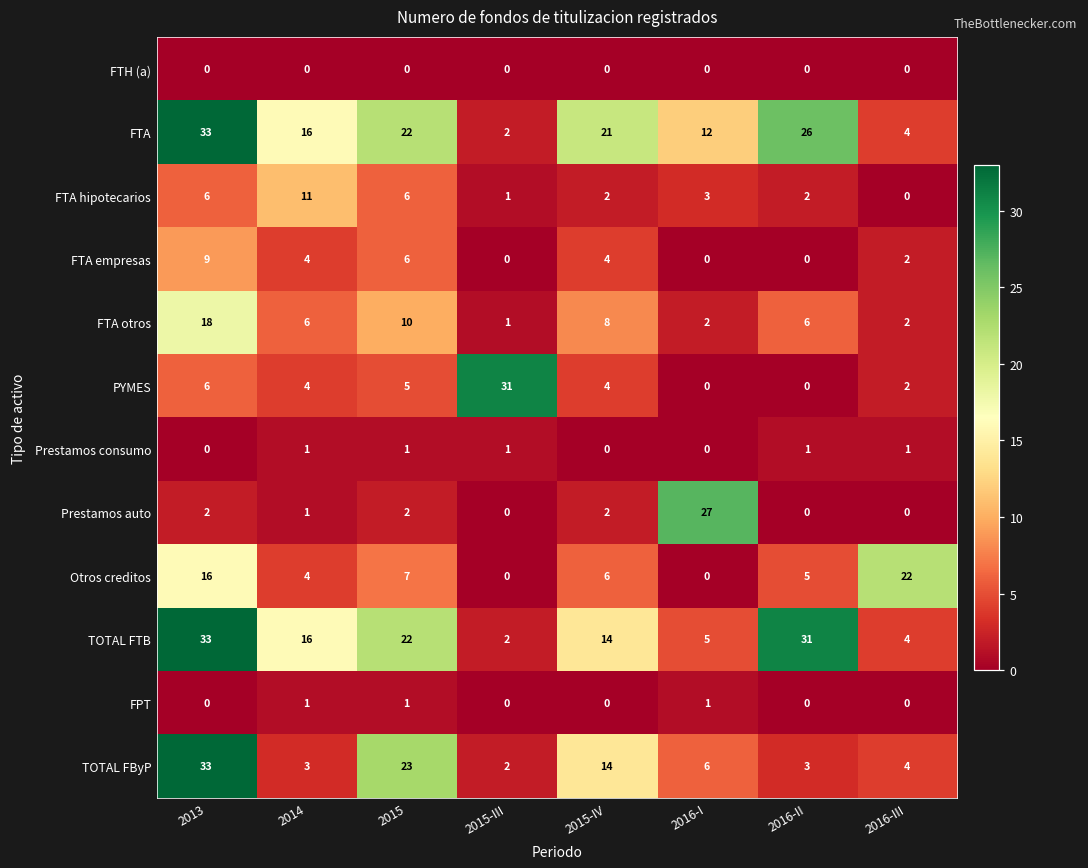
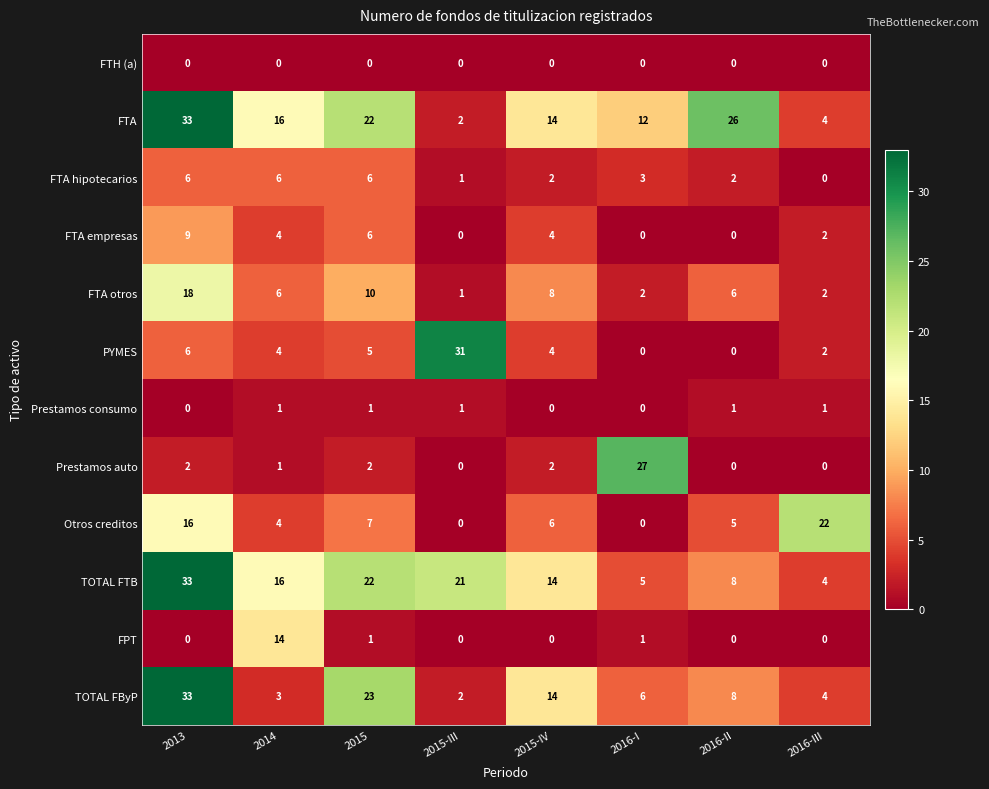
  {
    "FTH (a)": {
      "2013": 0,
      "2014": 0,
      "2015": 0,
      "2015-III": 0,
      "2015-IV": 0,
      "2016-I": 0,
      "2016-II": 0,
      "2016-III": 0
    },
    "FTA": {
      "2013": 33,
      "2014": 16,
      "2015": 22,
      "2015-III": 2,
-     "2015-IV": 21,
+     "2015-IV": 14,
      "2016-I": 12,
      "2016-II": 26,
      "2016-III": 4
    },
    "FTA hipotecarios": {
      "2013": 6,
-     "2014": 11,
+     "2014": 6,
      "2015": 6,
      "2015-III": 1,
      "2015-IV": 2,
      "2016-I": 3,
      "2016-II": 2,
      "2016-III": 0
    },
    "FTA empresas": {
      "2013": 9,
      "2014": 4,
      "2015": 6,
      "2015-III": 0,
      "2015-IV": 4,
      "2016-I": 0,
      "2016-II": 0,
      "2016-III": 2
    },
    "FTA otros": {
      "2013": 18,
      "2014": 6,
      "2015": 10,
      "2015-III": 1,
      "2015-IV": 8,
      "2016-I": 2,
      "2016-II": 6,
      "2016-III": 2
    },
    "PYMES": {
      "2013": 6,
      "2014": 4,
      "2015": 5,
      "2015-III": 31,
      "2015-IV": 4,
      "2016-I": 0,
      "2016-II": 0,
      "2016-III": 2
    },
    "Prestamos consumo": {
      "2013": 0,
      "2014": 1,
      "2015": 1,
      "2015-III": 1,
      "2015-IV": 0,
      "2016-I": 0,
      "2016-II": 1,
      "2016-III": 1
    },
    "Prestamos auto": {
      "2013": 2,
      "2014": 1,
      "2015": 2,
      "2015-III": 0,
      "2015-IV": 2,
      "2016-I": 27,
      "2016-II": 0,
      "2016-III": 0
    },
    "Otros creditos": {
      "2013": 16,
      "2014": 4,
      "2015": 7,
      "2015-III": 0,
      "2015-IV": 6,
      "2016-I": 0,
      "2016-II": 5,
      "2016-III": 22
    },
    "TOTAL FTB": {
      "2013": 33,
      "2014": 16,
      "2015": 22,
-     "2015-III": 2,
+     "2015-III": 21,
      "2015-IV": 14,
      "2016-I": 5,
-     "2016-II": 31,
+     "2016-II": 8,
      "2016-III": 4
    },
    "FPT": {
      "2013": 0,
-     "2014": 1,
+     "2014": 14,
      "2015": 1,
      "2015-III": 0,
      "2015-IV": 0,
      "2016-I": 1,
      "2016-II": 0,
      "2016-III": 0
    },
    "TOTAL FByP": {
      "2013": 33,
      "2014": 3,
      "2015": 23,
      "2015-III": 2,
      "2015-IV": 14,
      "2016-I": 6,
-     "2016-II": 3,
+     "2016-II": 8,
      "2016-III": 4
    }
  }
